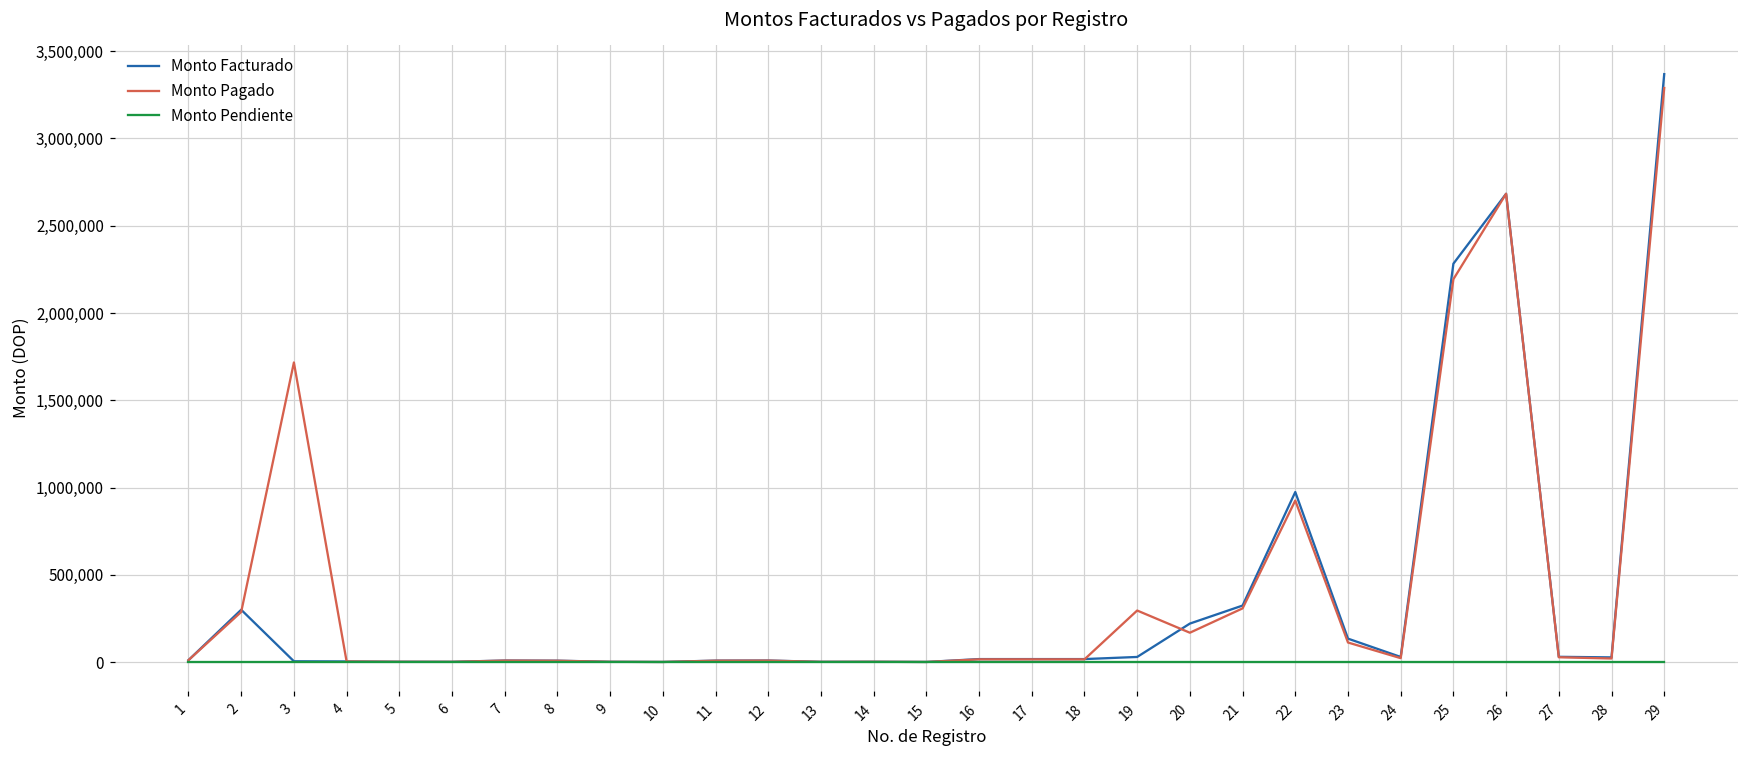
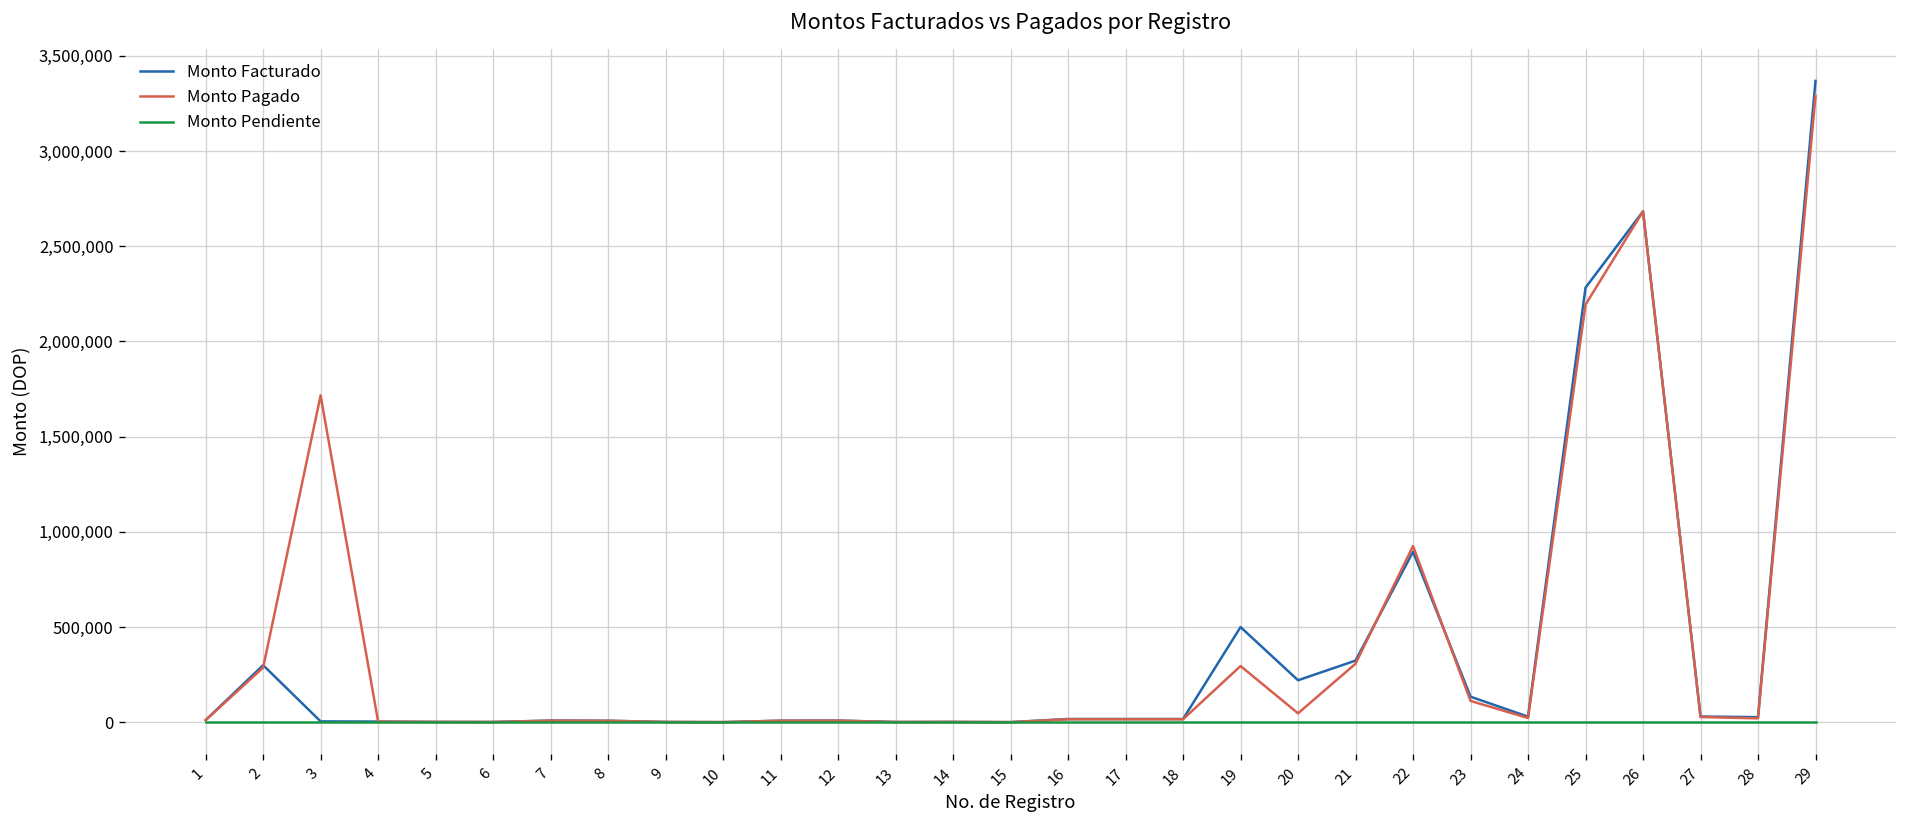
  {
    "Monto Facturado": {
-     "19": "30,000",
+     "19": "500,000",
      "20": "220,000",
      "21": "320,000",
-     "22": "970,000",
+     "22": "900,000",
      "23": "130,000",
      "25": "2,280,000",
      "29": "3,370,000"
    },
    "Monto Pagado": {
      "3": "1,720,000",
      "19": "300,000",
-     "20": "170,000",
+     "20": "50,000",
      "21": "310,000",
      "22": "930,000",
      "23": "110,000",
      "25": "2,190,000",
      "29": "3,290,000"
    },
    "Monto Pendiente": {
      "2": "0",
      "19": "0",
      "20": "0",
      "21": "0",
      "22": "0",
      "23": "0",
      "24": "0",
      "25": "0",
      "26": "0",
      "27": "0",
      "28": "0",
      "29": "0"
    }
  }
